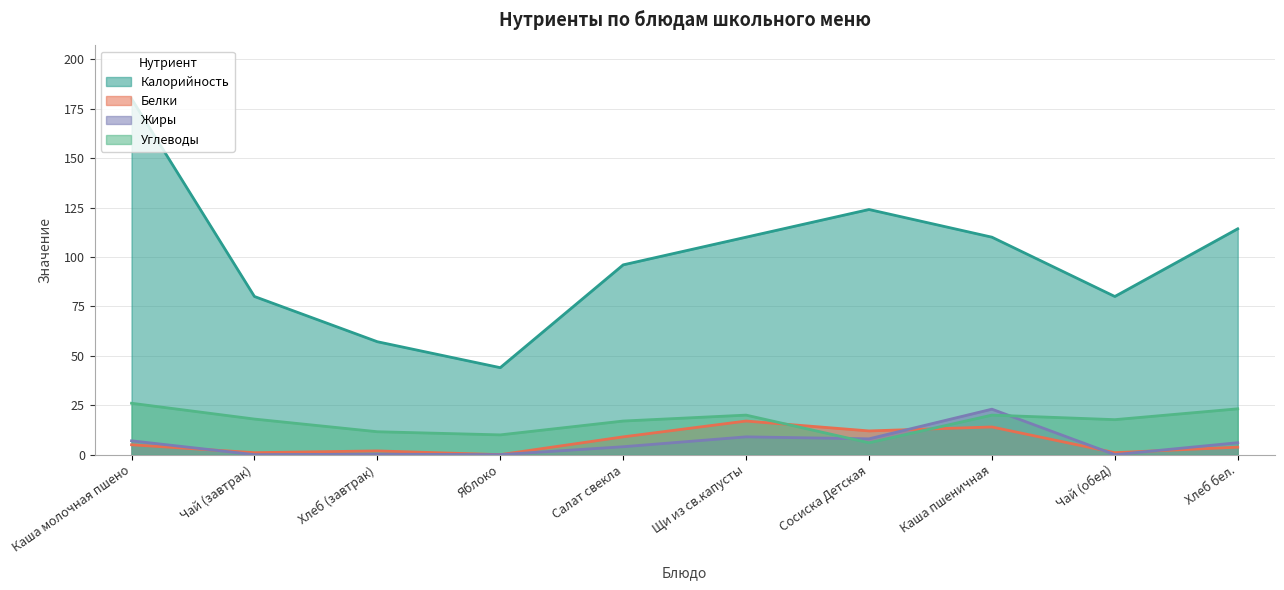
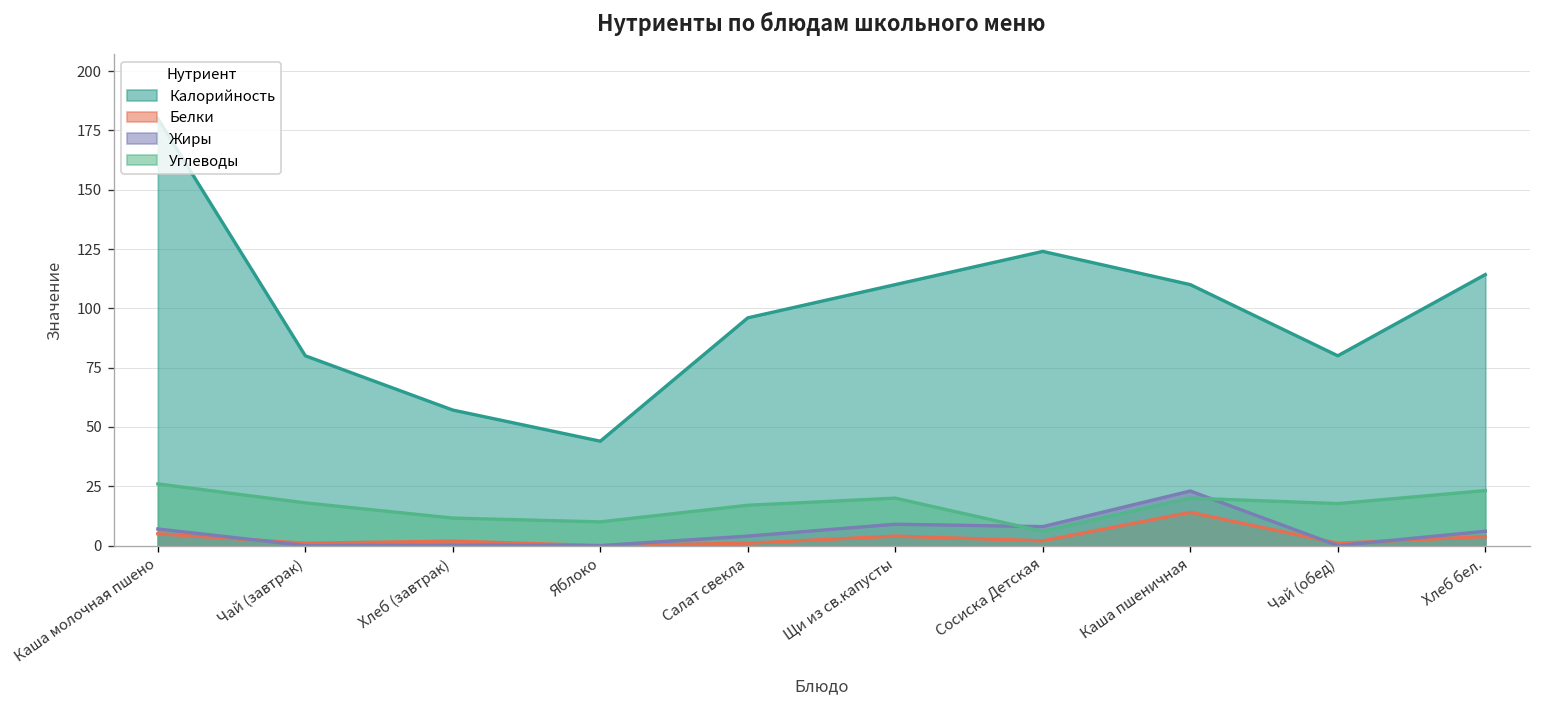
  {
    "Белки": {
      "Каша молочная пшено": 5,
      "Хлеб (завтрак)": 2,
-     "Салат свекла": 9,
-     "Щи из св.капусты": 17,
-     "Сосиска Детская": 12,
+     "Салат свекла": 1,
+     "Щи из св.капусты": 4,
+     "Сосиска Детская": 2,
      "Каша пшеничная": 14,
      "Хлеб бел.": 4
    },
    "Жиры": {
      "Каша молочная пшено": 7,
      "Хлеб (завтрак)": 0,
      "Салат свекла": 4,
      "Щи из св.капусты": 9,
      "Сосиска Детская": 8,
      "Каша пшеничная": 23,
      "Хлеб бел.": 6
    }
  }
